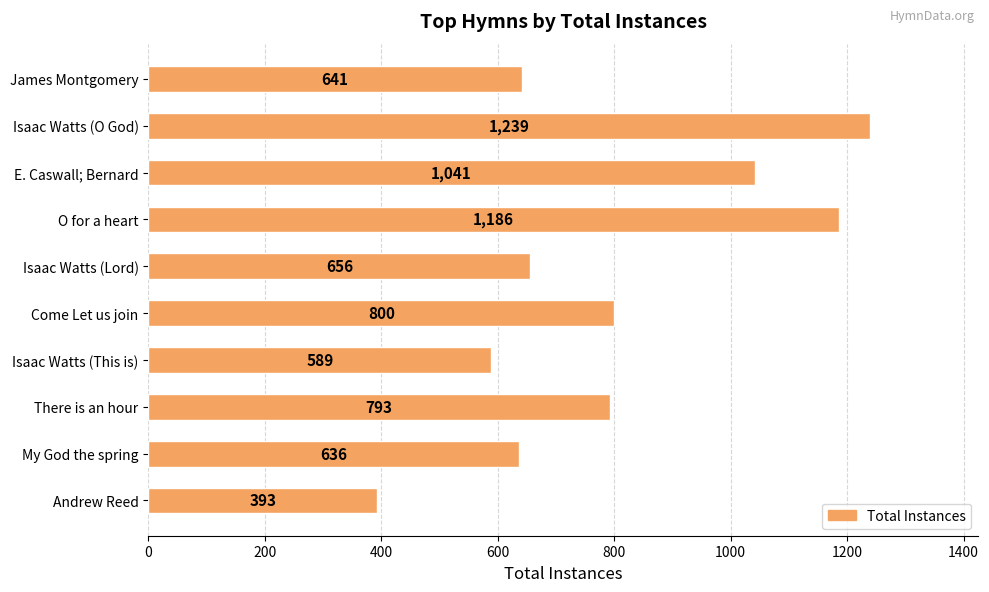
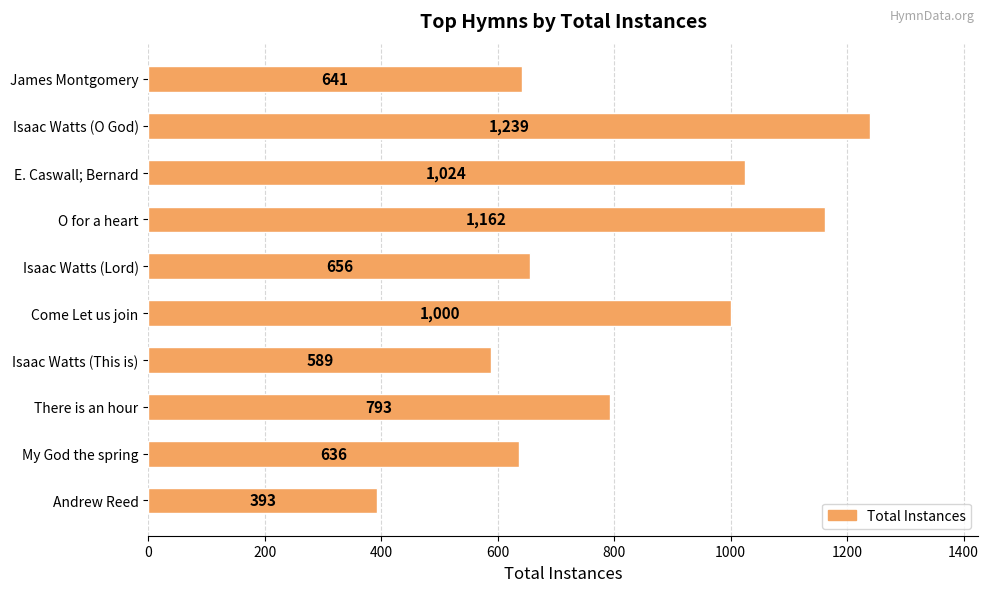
  {
    "James Montgomery": "641",
    "Isaac Watts (O God)": "1,239",
-   "E. Caswall; Bernard": "1,041",
-   "O for a heart": "1,186",
+   "E. Caswall; Bernard": "1,024",
+   "O for a heart": "1,162",
    "Isaac Watts (Lord)": "656",
-   "Come Let us join": "800",
+   "Come Let us join": "1,000",
    "Isaac Watts (This is)": "589",
    "There is an hour": "793",
    "My God the spring": "636",
    "Andrew Reed": "393"
  }
